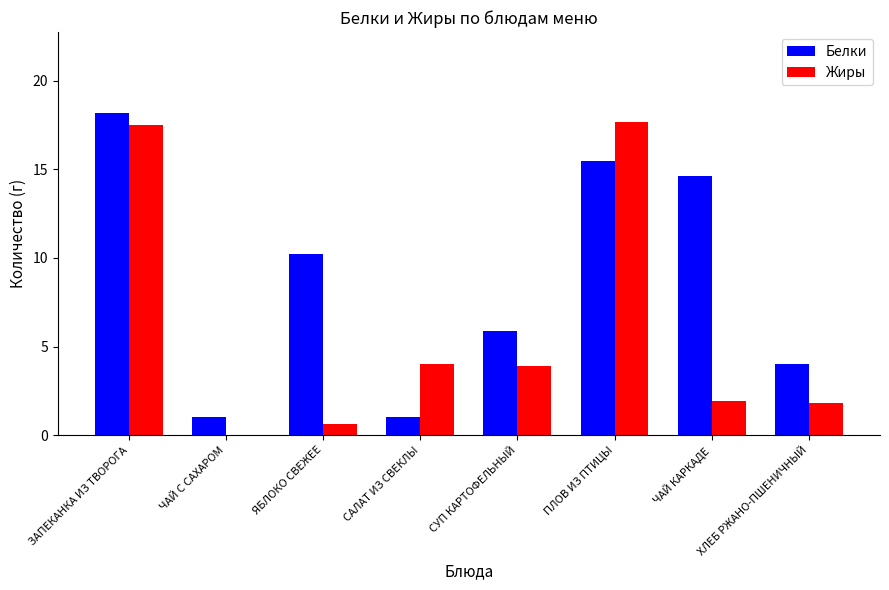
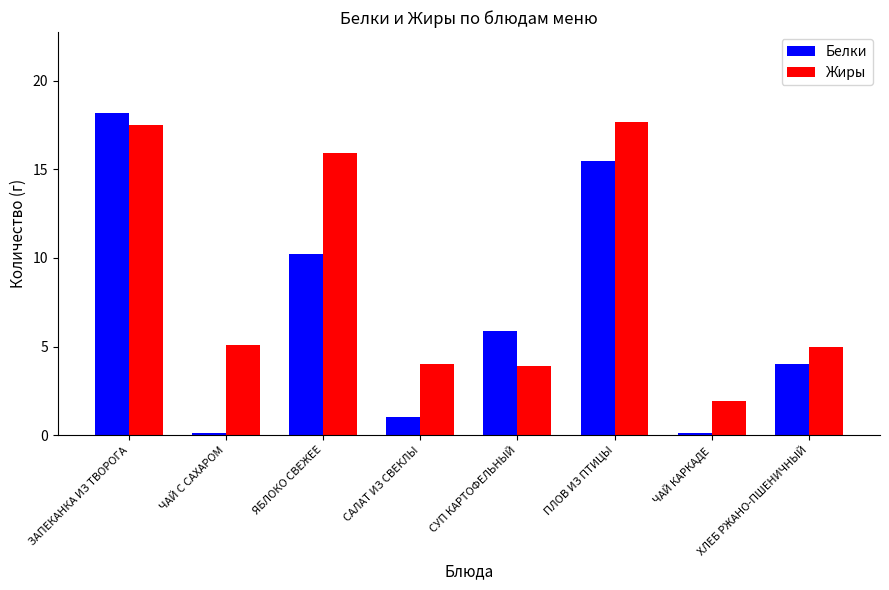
  {
    "Белки": {
      "ЗАПЕКАНКА ИЗ ТВОРОГА": 18.2,
-     "ЧАЙ С САХАРОМ": 1.0,
+     "ЧАЙ С САХАРОМ": 0.1,
      "ЯБЛОКО СВЕЖЕЕ": 10.2,
      "САЛАТ ИЗ СВЕКЛЫ": 1.0,
      "СУП КАРТОФЕЛЬНЫЙ": 5.9,
      "ПЛОВ ИЗ ПТИЦЫ": 15.5,
-     "ЧАЙ КАРКАДЕ": 14.6,
+     "ЧАЙ КАРКАДЕ": 0.1,
      "ХЛЕБ РЖАНО-ПШЕНИЧНЫЙ": 4.0
    },
    "Жиры": {
      "ЗАПЕКАНКА ИЗ ТВОРОГА": 17.5,
-     "ЧАЙ С САХАРОМ": 0.0,
-     "ЯБЛОКО СВЕЖЕЕ": 0.6,
+     "ЧАЙ С САХАРОМ": 5.1,
+     "ЯБЛОКО СВЕЖЕЕ": 15.9,
      "САЛАТ ИЗ СВЕКЛЫ": 4.0,
      "СУП КАРТОФЕЛЬНЫЙ": 3.9,
      "ПЛОВ ИЗ ПТИЦЫ": 17.7,
      "ЧАЙ КАРКАДЕ": 1.9,
-     "ХЛЕБ РЖАНО-ПШЕНИЧНЫЙ": 1.8
+     "ХЛЕБ РЖАНО-ПШЕНИЧНЫЙ": 5.0
    }
  }
